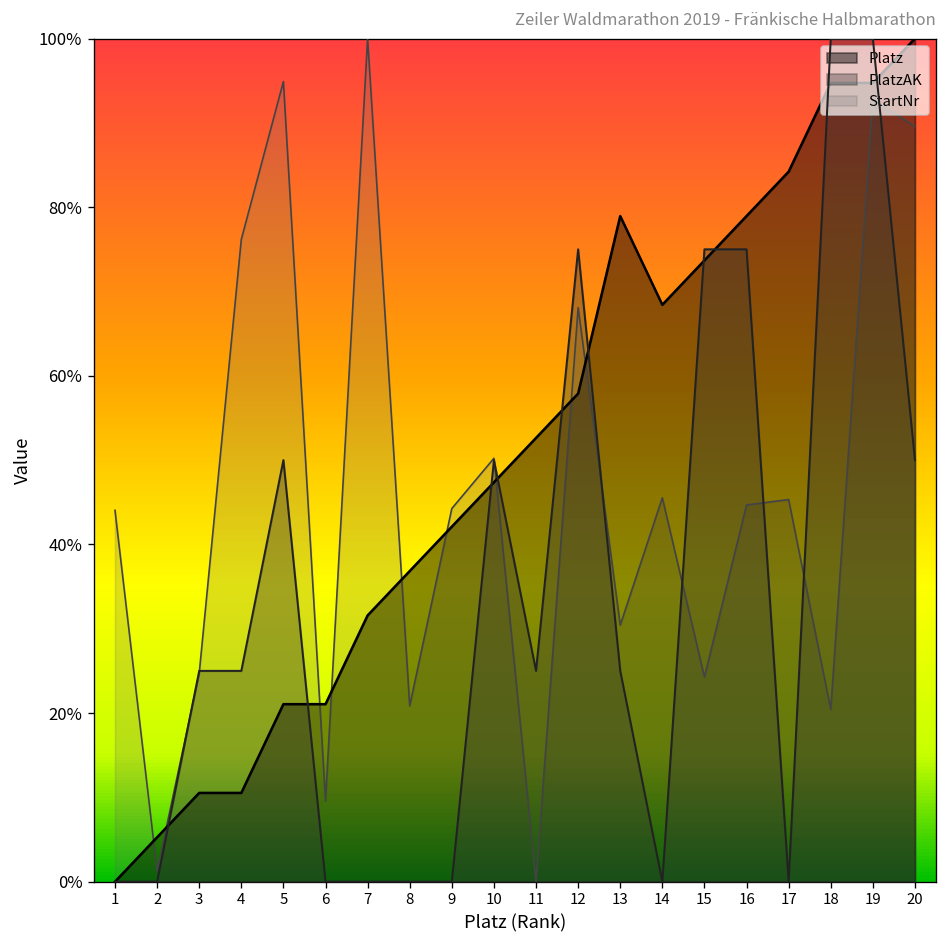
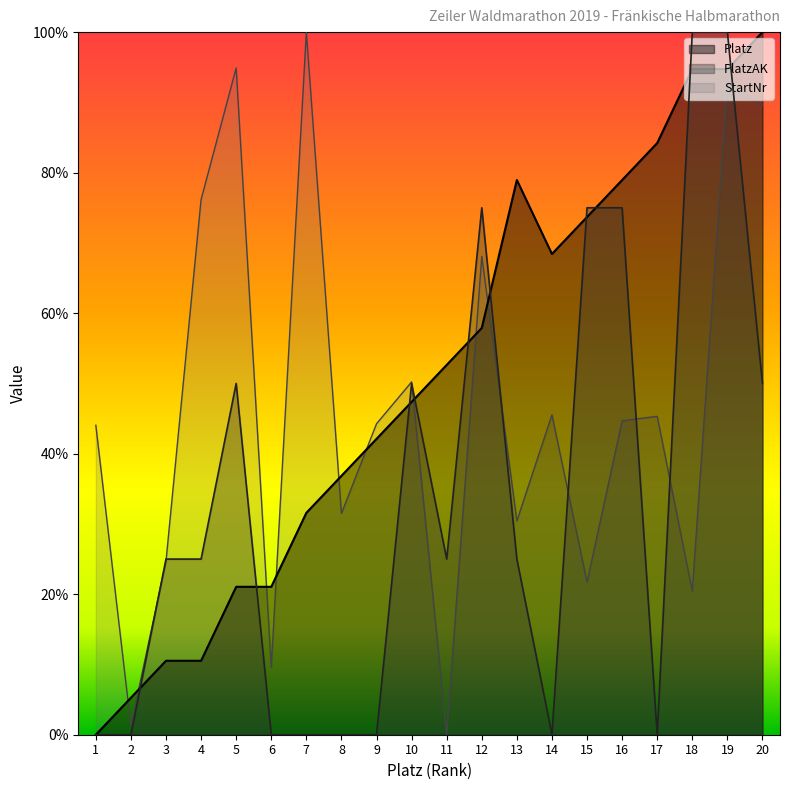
  {
    "Platz": {
      "2": "5%",
      "3": "11%",
      "4": "11%",
      "5": "21%",
      "6": "21%",
      "7": "32%",
      "8": "37%",
      "9": "42%",
      "10": "47%",
      "11": "53%",
      "12": "58%",
      "13": "79%",
      "14": "68%",
      "15": "74%",
      "16": "79%",
      "17": "84%",
      "20": "100%"
    },
    "PlatzAK": {
      "2": "0%",
      "4": "25%",
      "5": "50%",
      "6": "0%",
      "7": "0%",
      "8": "0%",
      "9": "0%",
      "11": "25%",
      "12": "75%",
      "13": "25%",
      "14": "0%",
      "15": "75%",
      "16": "75%",
      "17": "0%",
      "18": "100%",
      "19": "100%",
      "20": "50%"
    },
    "StartNr": {
      "1": "44%",
      "2": "1%",
      "4": "76%",
      "5": "95%",
      "6": "10%",
      "7": "100%",
-     "8": "21%",
+     "8": "31%",
      "9": "44%",
      "11": "0%",
      "12": "68%",
      "13": "30%",
      "14": "46%",
-     "15": "24%",
+     "15": "22%",
      "16": "45%",
      "17": "45%",
      "18": "20%",
      "20": "90%"
    }
  }
